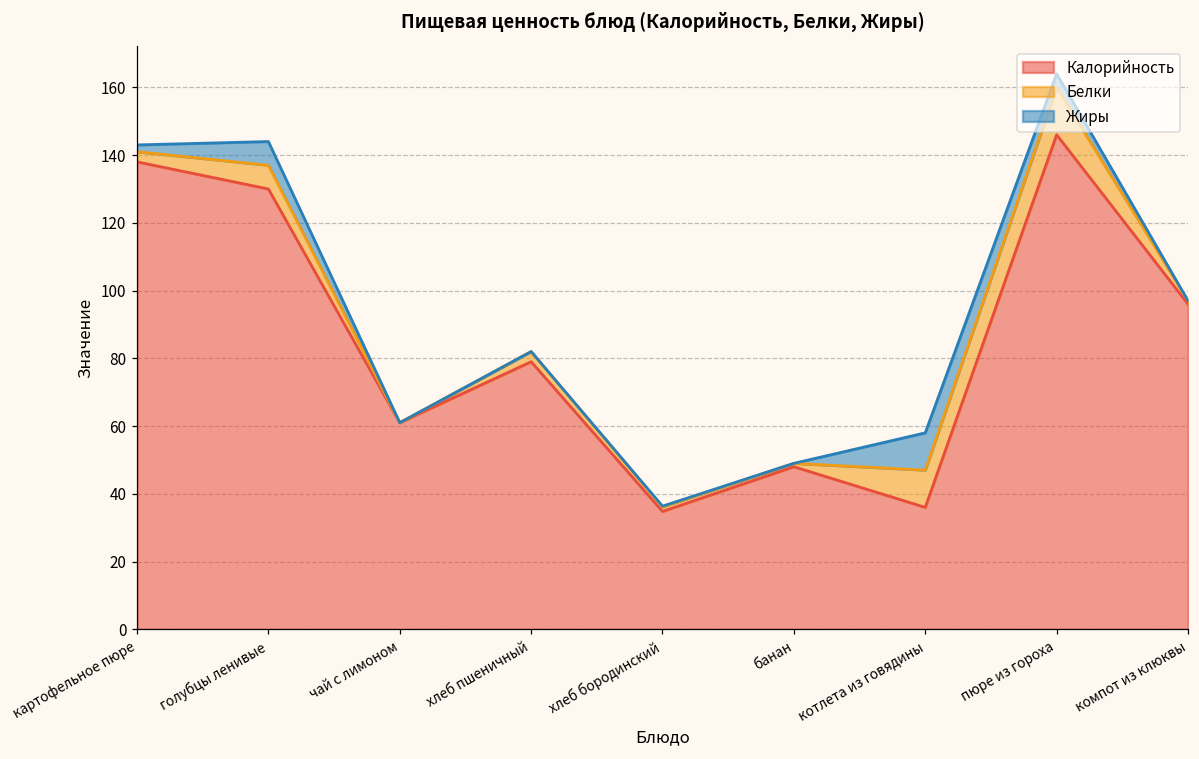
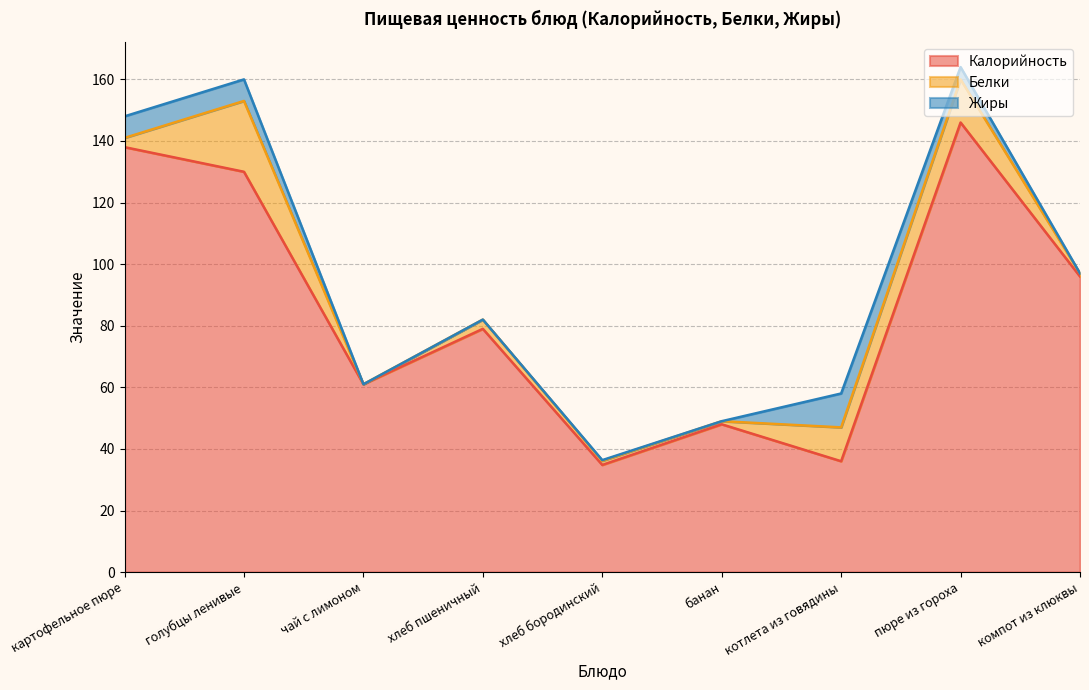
  {
    "Калорийность": {
      "картофельное пюре": 138,
      "голубцы ленивые": 130,
      "хлеб пшеничный": 79,
      "хлеб бородинский": 35,
      "банан": 48,
      "котлета из говядины": 36,
      "пюре из гороха": 146,
      "компот из клюквы": 96
    },
    "Белки": {
      "картофельное пюре": 3,
-     "голубцы ленивые": 7,
+     "голубцы ленивые": 23,
      "котлета из говядины": 11
    },
    "Жиры": {
-     "картофельное пюре": 2,
+     "картофельное пюре": 7,
      "голубцы ленивые": 7,
      "котлета из говядины": 11
    }
  }
